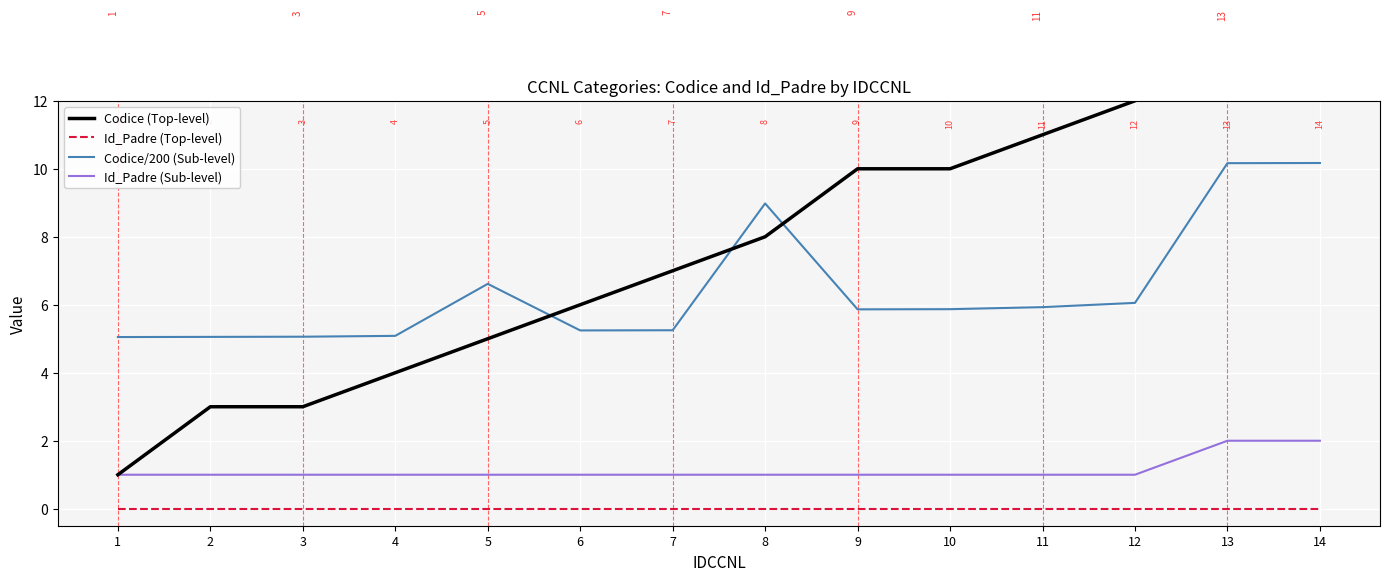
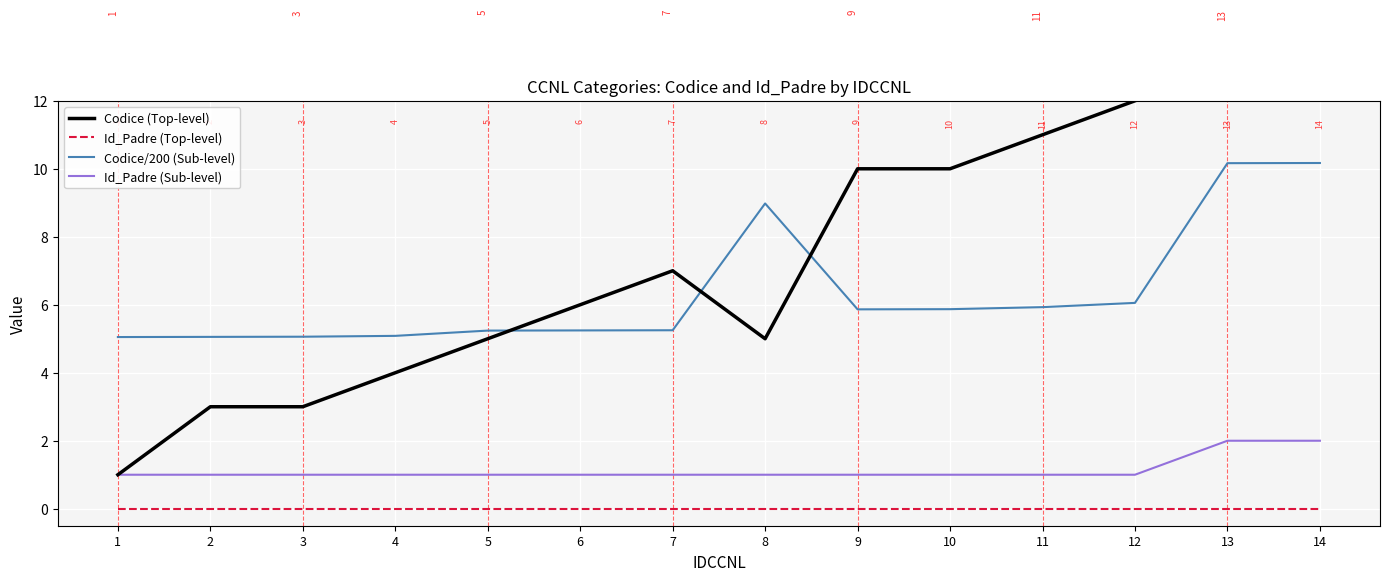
  {
    "Codice (Top-level)": {
      "2": 3,
      "3": 3,
      "4": 4,
      "5": 5,
      "6": 6,
      "7": 7,
-     "8": 8,
+     "8": 5,
      "9": 10,
      "10": 10
    },
    "Id_Padre (Top-level)": {
      "1": 0.0,
      "2": 0.0,
      "3": 0.0,
      "4": 0.0,
      "5": 0.0,
      "6": 0.0,
      "7": 0.0,
      "8": 0.0,
      "9": 0.0,
      "10": 0.0,
      "11": 0.0,
      "12": 0.0,
      "13": 0.0,
      "14": 0.0
    },
    "Codice/200 (Sub-level)": {
      "1": 5.1,
      "2": 5.1,
      "3": 5.1,
      "4": 5.1,
-     "5": 6.6,
+     "5": 5.2,
      "6": 5.2,
      "7": 5.3,
      "8": 9.0,
      "9": 5.9,
      "10": 5.9,
      "11": 5.9,
      "12": 6.1,
      "13": 10.2,
      "14": 10.2
    },
    "Id_Padre (Sub-level)": {
      "2": 1.0,
      "3": 1.0,
      "4": 1.0,
      "5": 1.0,
      "6": 1.0,
      "7": 1.0,
      "8": 1.0,
      "9": 1.0,
      "10": 1.0,
      "11": 1.0,
      "12": 1.0,
      "13": 2.0,
      "14": 2.0
    }
  }
